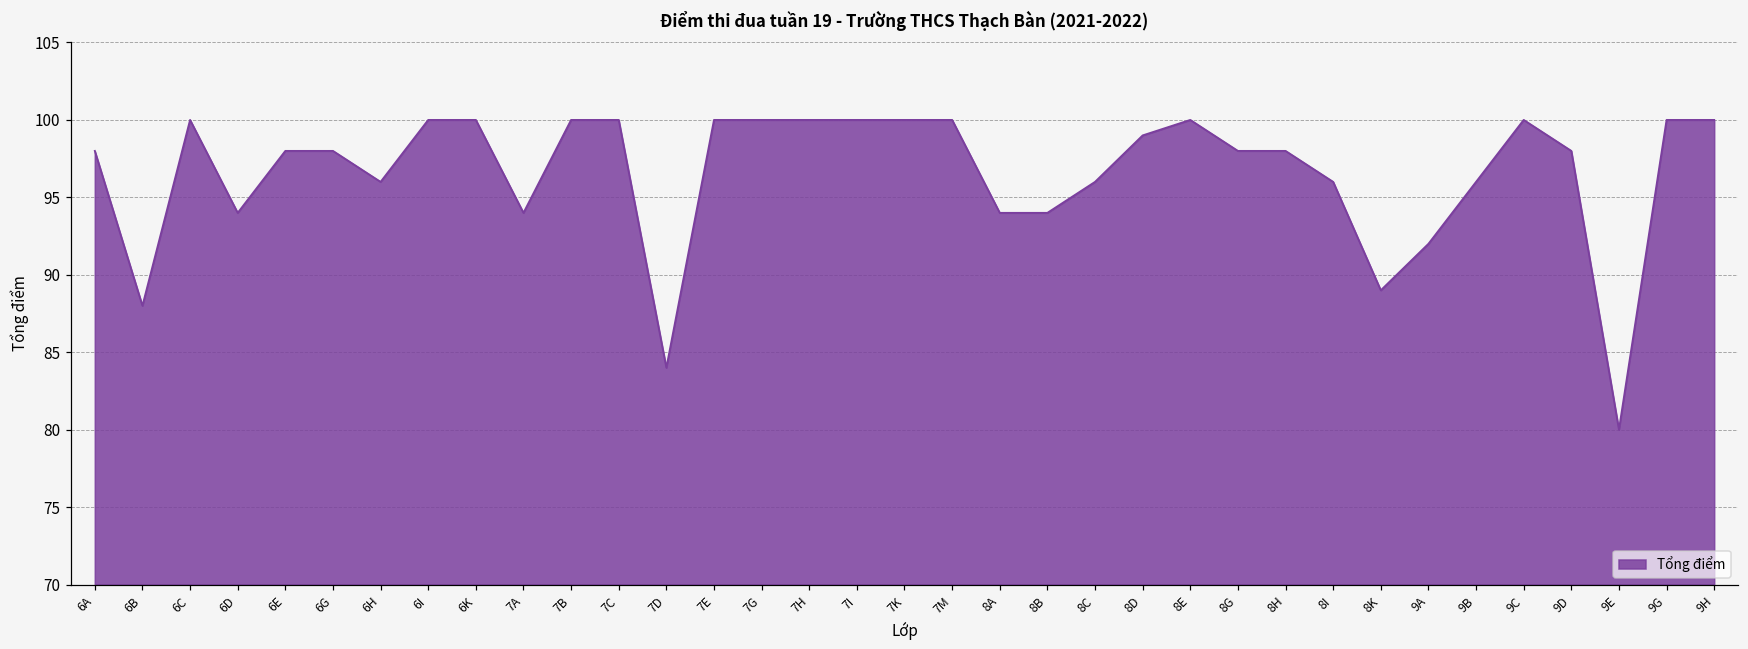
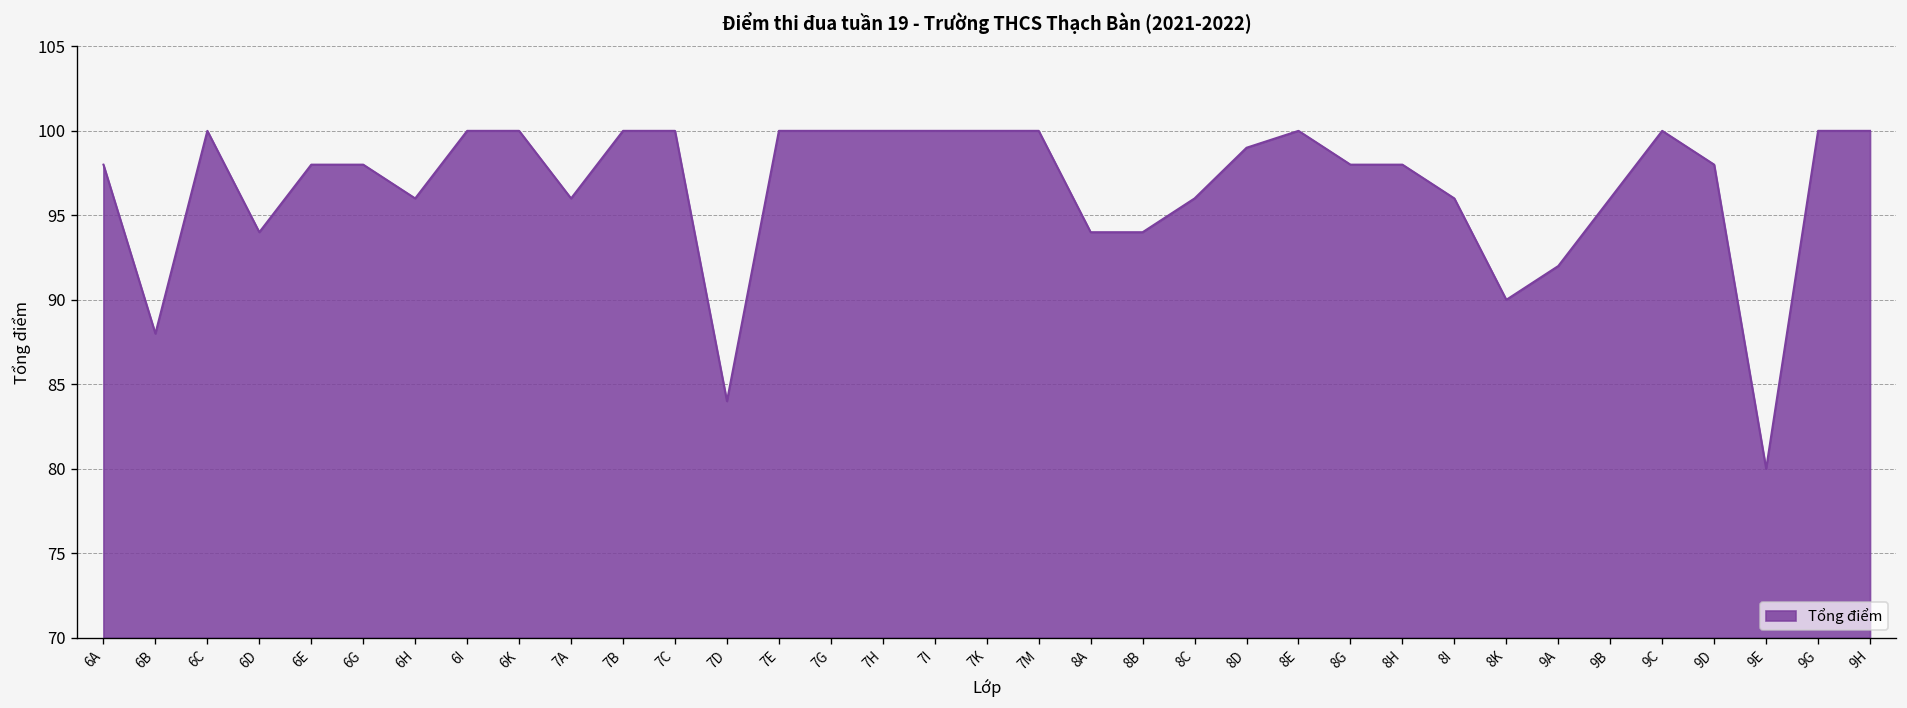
  {
    "6A": 98,
    "6B": 88,
    "6C": 100,
    "6D": 94,
    "6E": 98,
    "6G": 98,
    "6H": 96,
    "6I": 100,
    "6K": 100,
-   "7A": 94,
+   "7A": 96,
    "7B": 100,
    "7C": 100,
    "7D": 84,
    "7E": 100,
    "7G": 100,
    "7H": 100,
    "7I": 100,
    "7K": 100,
    "7M": 100,
    "8A": 94,
    "8B": 94,
    "8C": 96,
    "8D": 99,
    "8E": 100,
    "8G": 98,
    "8H": 98,
    "8I": 96,
-   "8K": 89,
+   "8K": 90,
    "9A": 92,
    "9B": 96,
    "9C": 100,
    "9D": 98,
    "9E": 80,
    "9G": 100,
    "9H": 100
  }
